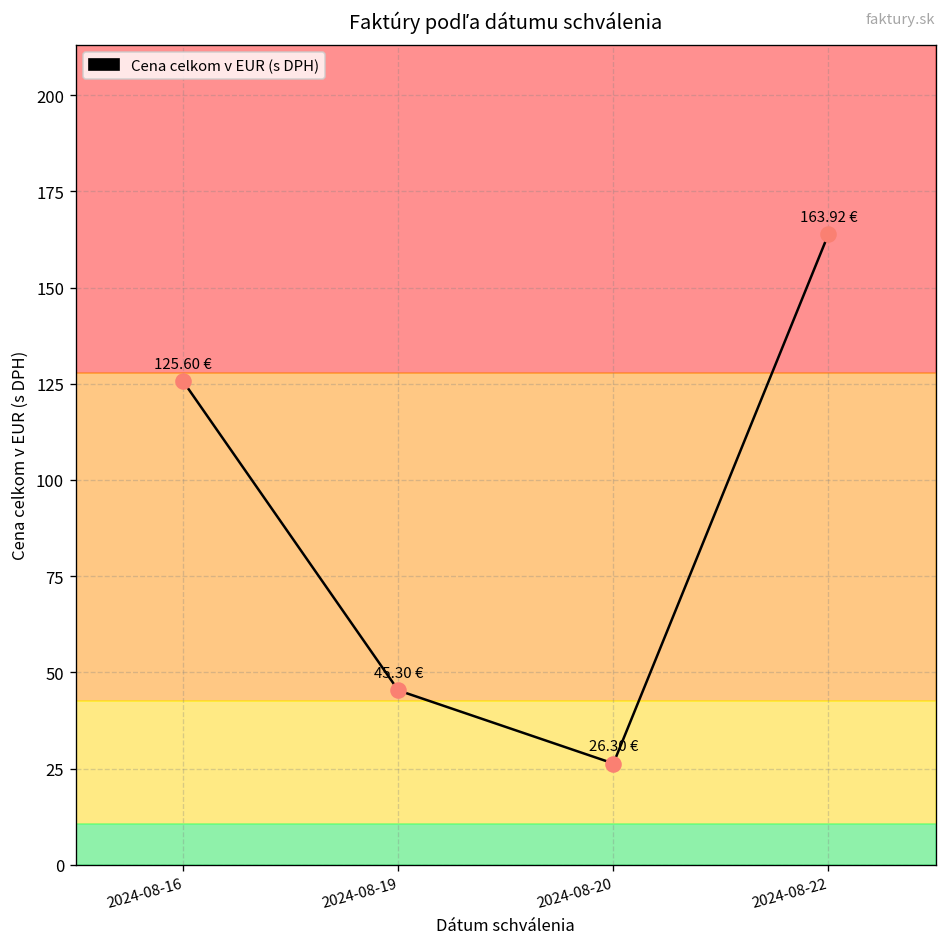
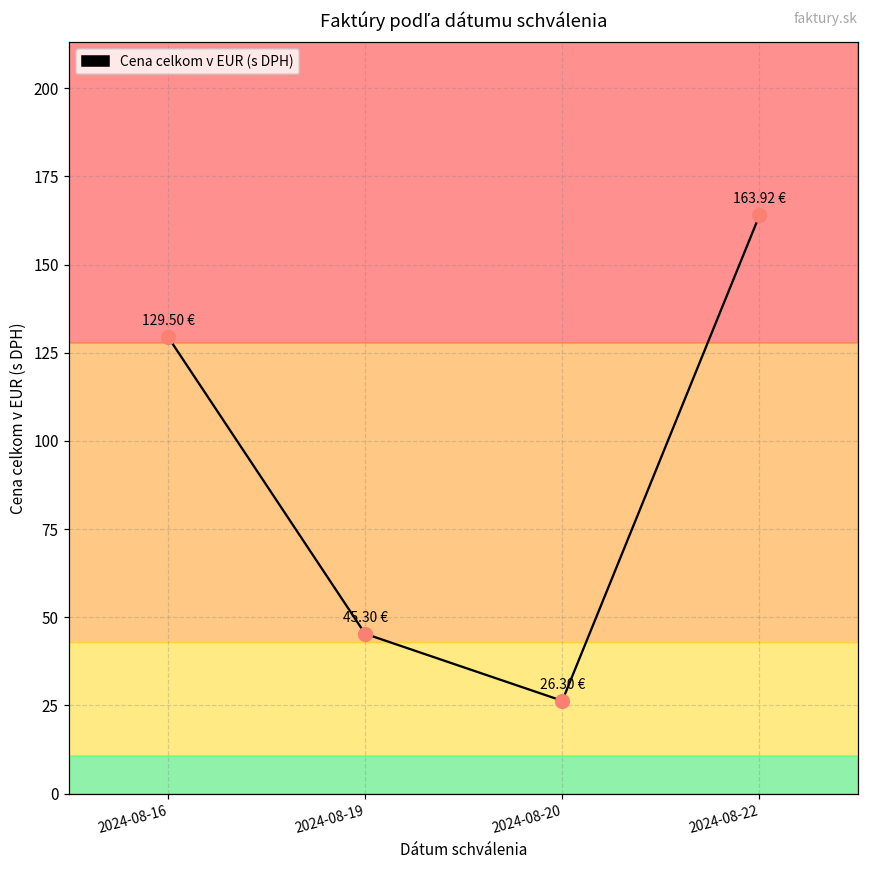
  {
-   "2024-08-16": 125.60,
+   "2024-08-16": 129.50,
    "2024-08-19": 45.30,
    "2024-08-20": 26.30,
    "2024-08-22": 163.92
  }
